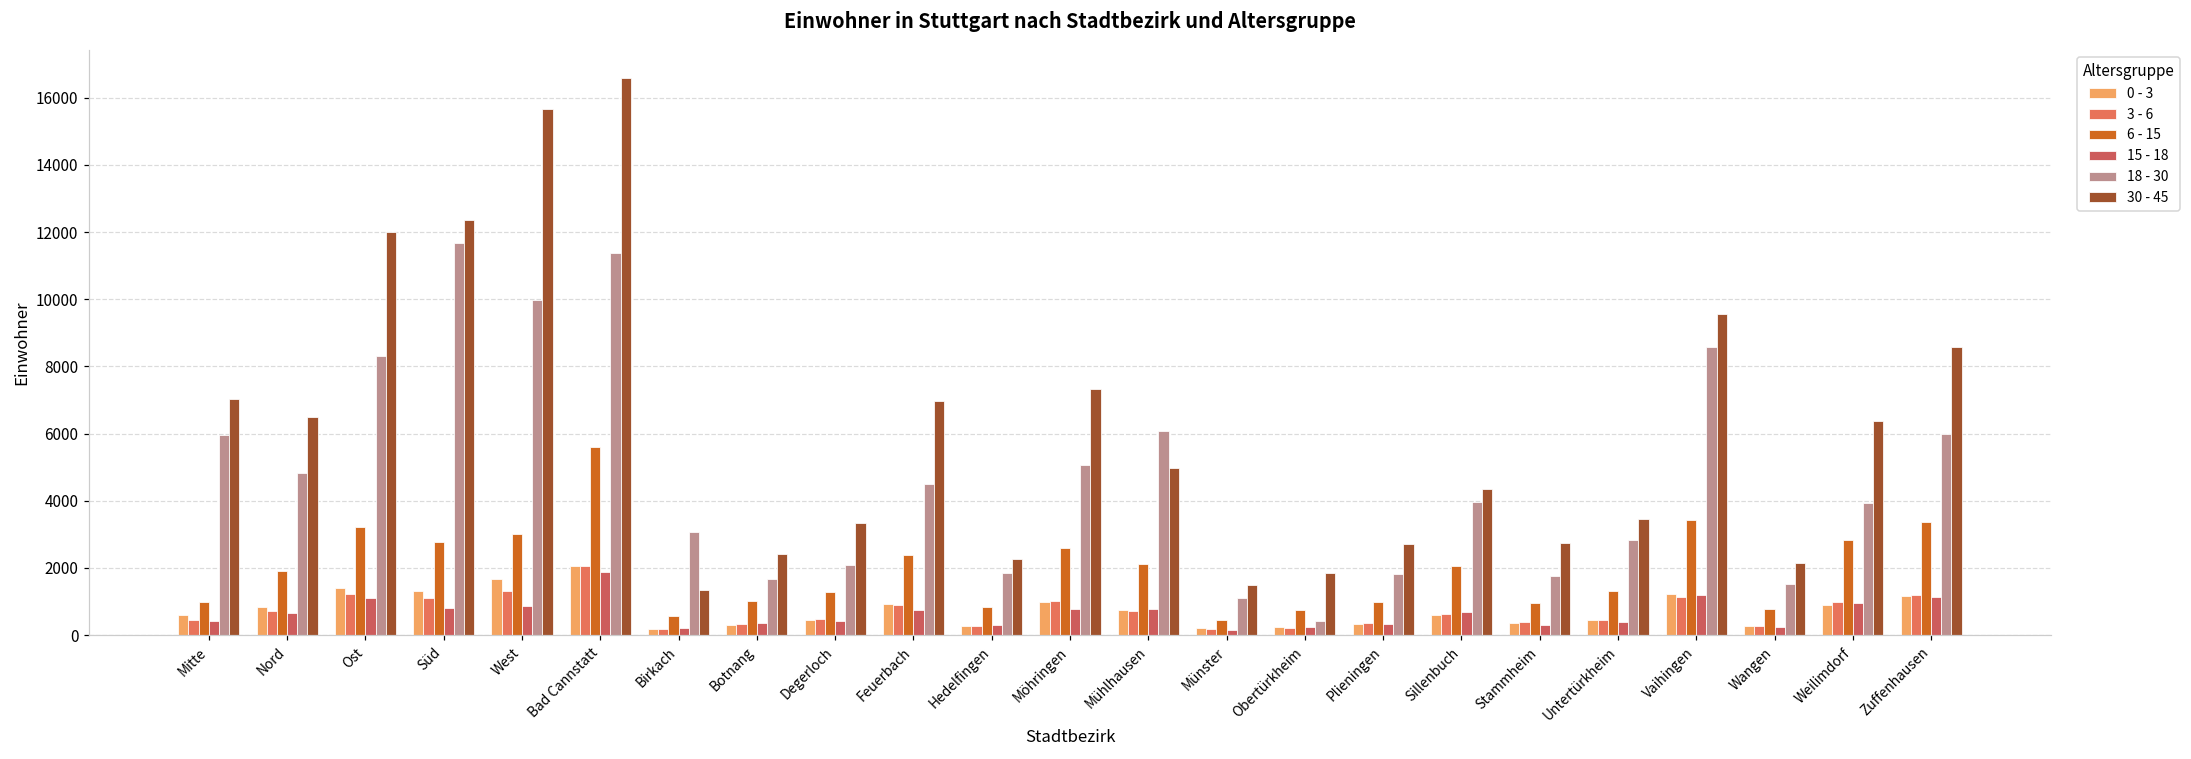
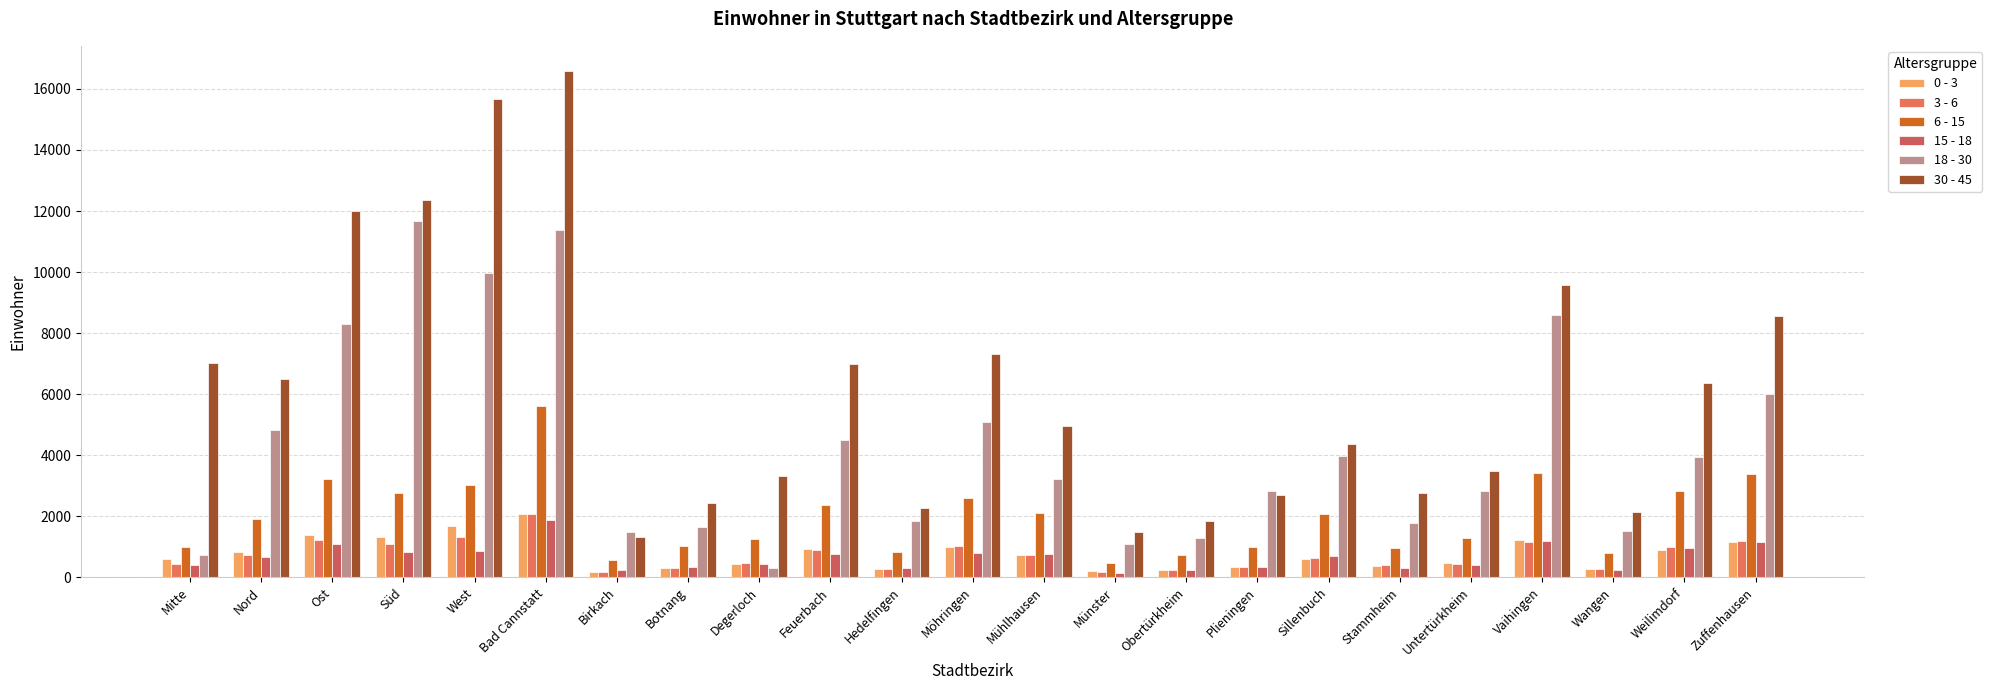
  {
    "18 - 30": {
-     "Mitte": 6000,
+     "Mitte": 700,
      "Nord": 4800,
      "Ost": 8300,
      "Süd": 11700,
      "West": 10000,
      "Bad Cannstatt": 11400,
-     "Birkach": 3100,
+     "Birkach": 1500,
      "Botnang": 1700,
-     "Degerloch": 2100,
+     "Degerloch": 300,
      "Feuerbach": 4500,
      "Hedelfingen": 1900,
      "Möhringen": 5100,
-     "Mühlhausen": 6100,
+     "Mühlhausen": 3200,
      "Münster": 1100,
-     "Obertürkheim": 400,
-     "Plieningen": 1800,
+     "Obertürkheim": 1300,
+     "Plieningen": 2800,
      "Sillenbuch": 4000,
      "Stammheim": 1800,
      "Untertürkheim": 2800,
      "Vaihingen": 8600,
      "Wangen": 1500,
      "Weilimdorf": 3900,
      "Zuffenhausen": 6000
    }
  }
